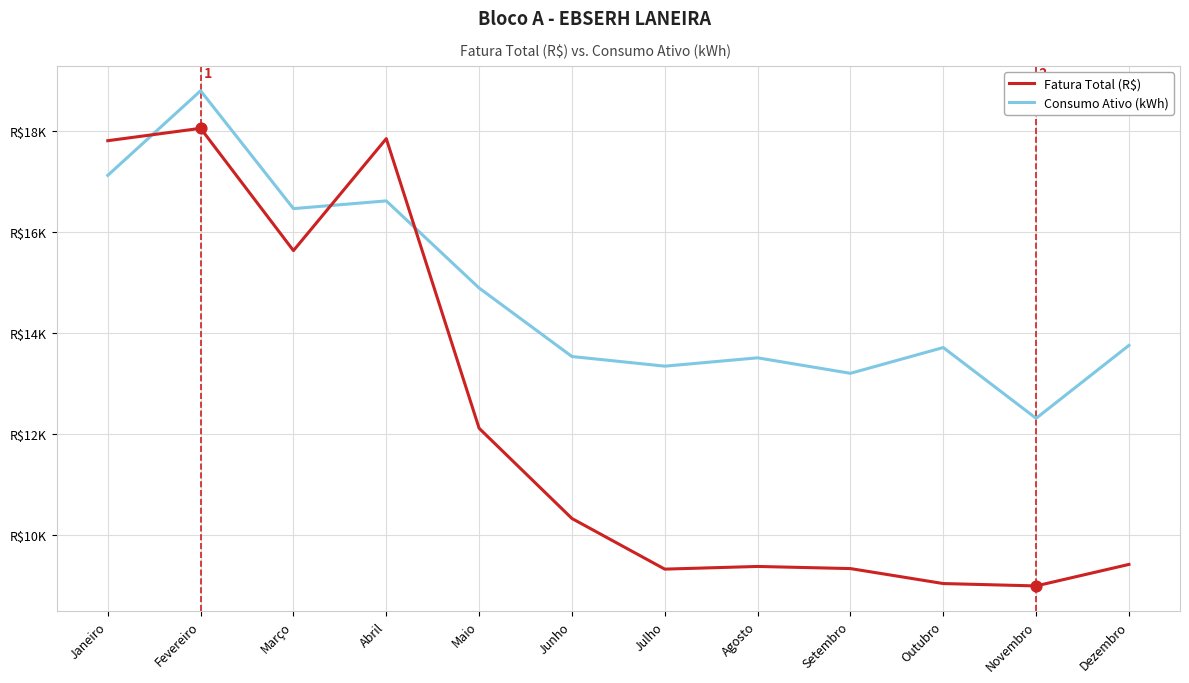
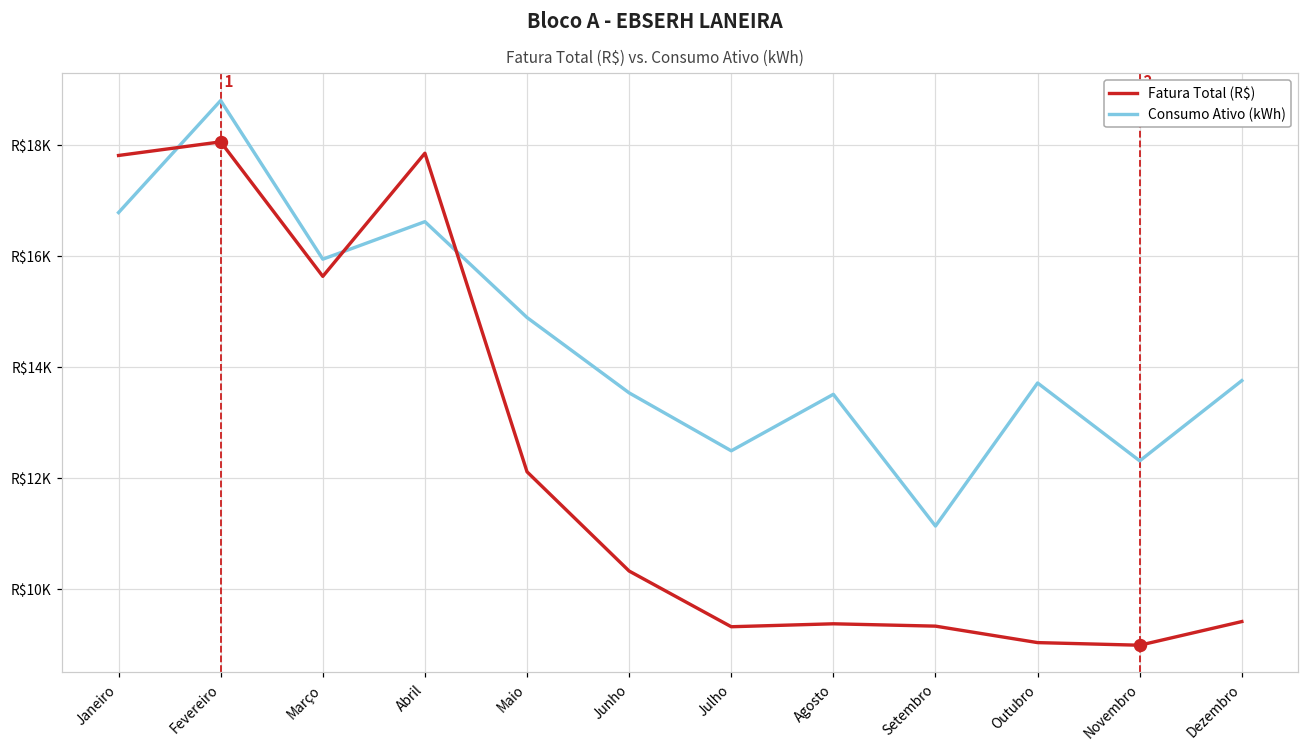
  {
    "Consumo Ativo (kWh)": {
-     "Janeiro": "R$17100",
-     "Março": "R$16500",
+     "Janeiro": "R$16800",
+     "Março": "R$15900",
      "Abril": "R$16600",
      "Maio": "R$14900",
      "Junho": "R$13500",
-     "Julho": "R$13300",
+     "Julho": "R$12500",
      "Agosto": "R$13500",
-     "Setembro": "R$13200",
+     "Setembro": "R$11100",
      "Outubro": "R$13700",
      "Novembro": "R$12300",
      "Dezembro": "R$13800"
    }
  }
